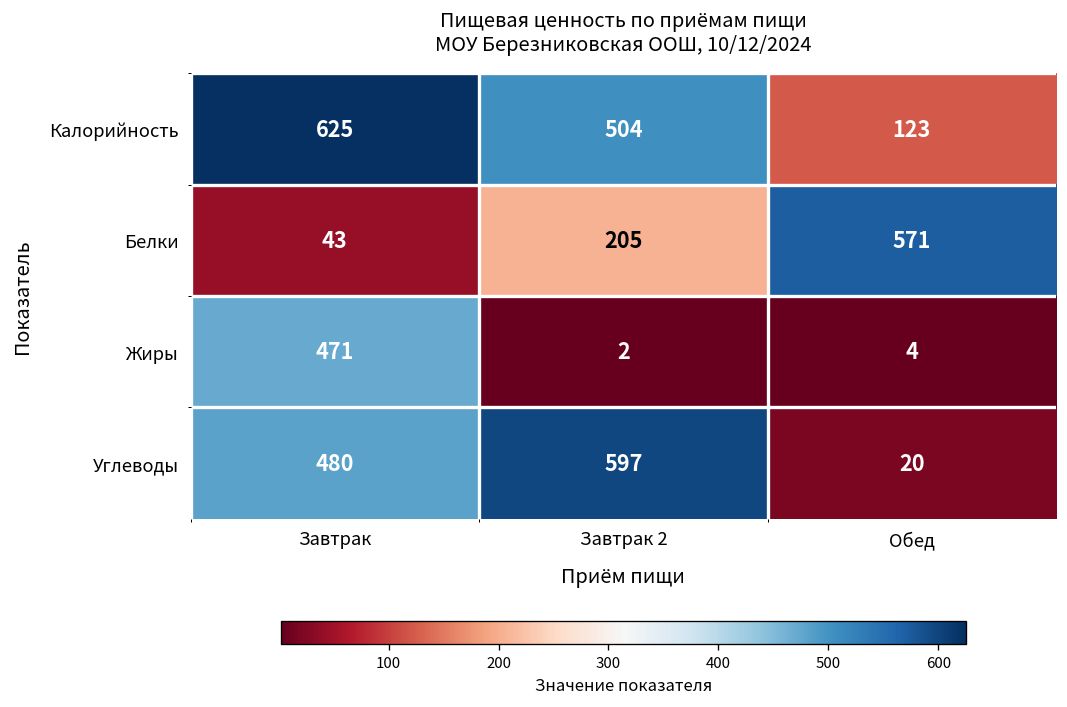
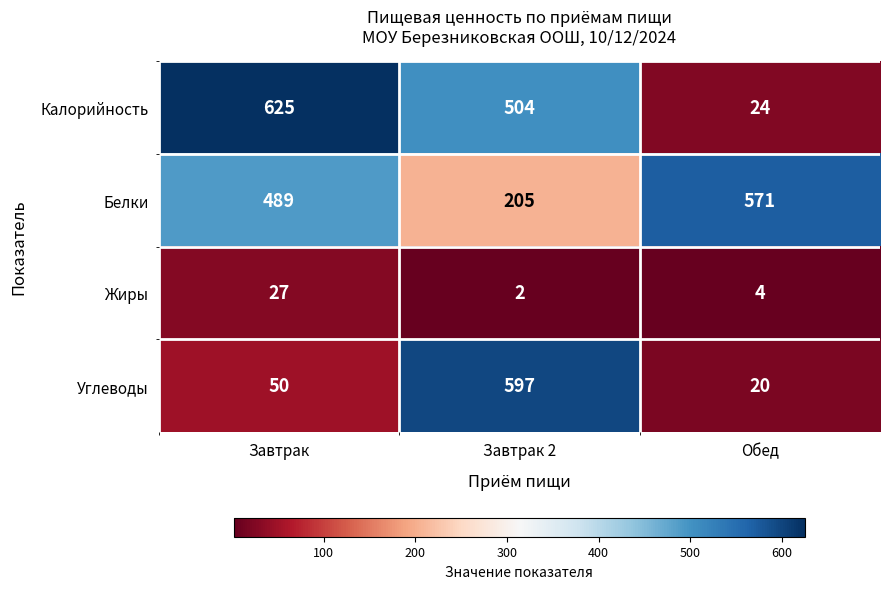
  {
    "Калорийность": {
      "Завтрак": 625,
      "Завтрак 2": 504,
-     "Обед": 123
+     "Обед": 24
    },
    "Белки": {
-     "Завтрак": 43,
+     "Завтрак": 489,
      "Завтрак 2": 205,
      "Обед": 571
    },
    "Жиры": {
-     "Завтрак": 471,
+     "Завтрак": 27,
      "Завтрак 2": 2,
      "Обед": 4
    },
    "Углеводы": {
-     "Завтрак": 480,
+     "Завтрак": 50,
      "Завтрак 2": 597,
      "Обед": 20
    }
  }
